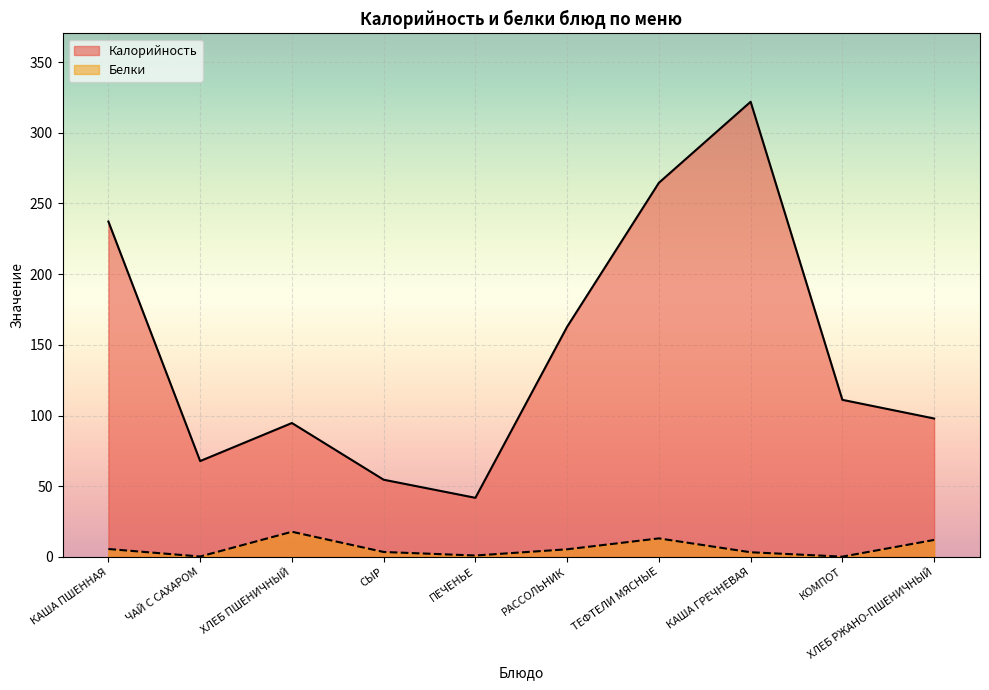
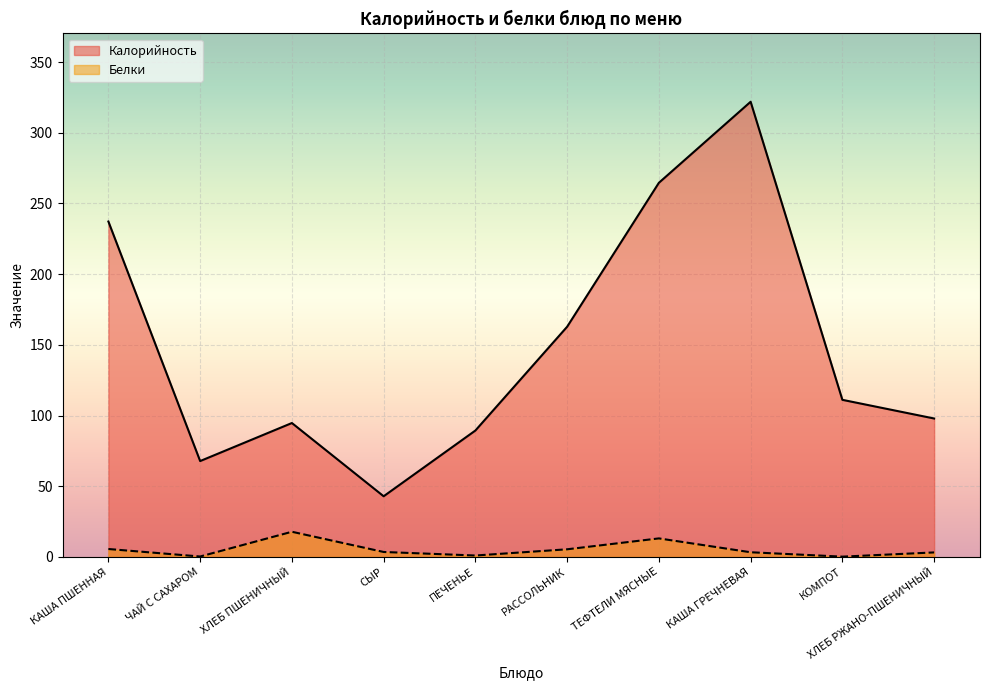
  {
    "Калорийность": {
      "КАША ПШЕННАЯ": 237,
      "ЧАЙ С САХАРОМ": 68,
      "ХЛЕБ ПШЕНИЧНЫЙ": 95,
-     "СЫР": 55,
-     "ПЕЧЕНЬЕ": 42,
+     "СЫР": 43,
+     "ПЕЧЕНЬЕ": 89,
      "РАССОЛЬНИК": 163,
      "ТЕФТЕЛИ МЯСНЫЕ": 265,
      "КАША ГРЕЧНЕВАЯ": 322,
      "КОМПОТ": 111,
      "ХЛЕБ РЖАНО-ПШЕНИЧНЫЙ": 98
    },
    "Белки": {
      "КАША ПШЕННАЯ": 6,
      "ЧАЙ С САХАРОМ": 0,
      "ХЛЕБ ПШЕНИЧНЫЙ": 18,
      "СЫР": 4,
      "ПЕЧЕНЬЕ": 1,
      "РАССОЛЬНИК": 5,
      "ТЕФТЕЛИ МЯСНЫЕ": 13,
      "КАША ГРЕЧНЕВАЯ": 3,
      "КОМПОТ": 0,
-     "ХЛЕБ РЖАНО-ПШЕНИЧНЫЙ": 12
+     "ХЛЕБ РЖАНО-ПШЕНИЧНЫЙ": 3
    }
  }
